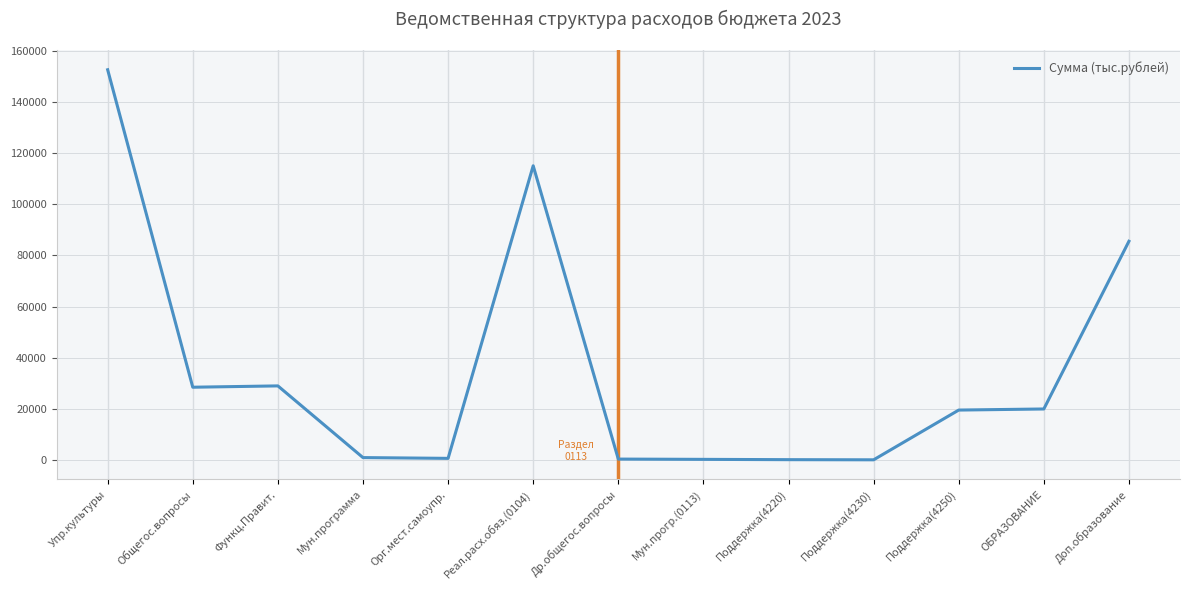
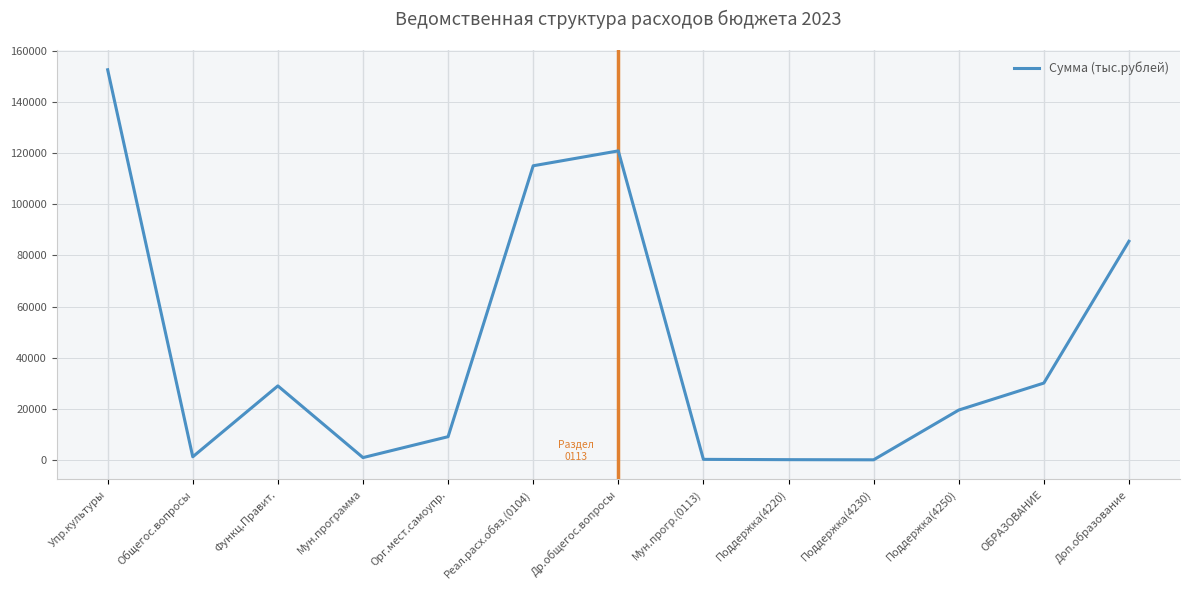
  {
    "Упр.культуры": 153000,
-   "Общегос.вопросы": 28000,
+   "Общегос.вопросы": 1000,
    "Функц.Правит.": 29000,
    "Мун.программа": 1000,
-   "Орг.мест.самоупр.": 1000,
+   "Орг.мест.самоупр.": 9000,
    "Реал.расх.обяз.(0104)": 115000,
-   "Др.общегос.вопросы": 0,
+   "Др.общегос.вопросы": 121000,
    "Мун.прогр.(0113)": 0,
    "Поддержка(4220)": 0,
    "Поддержка(4230)": 0,
    "Поддержка(4250)": 19000,
-   "ОБРАЗОВАНИЕ": 20000,
+   "ОБРАЗОВАНИЕ": 30000,
    "Доп.образование": 86000
  }
